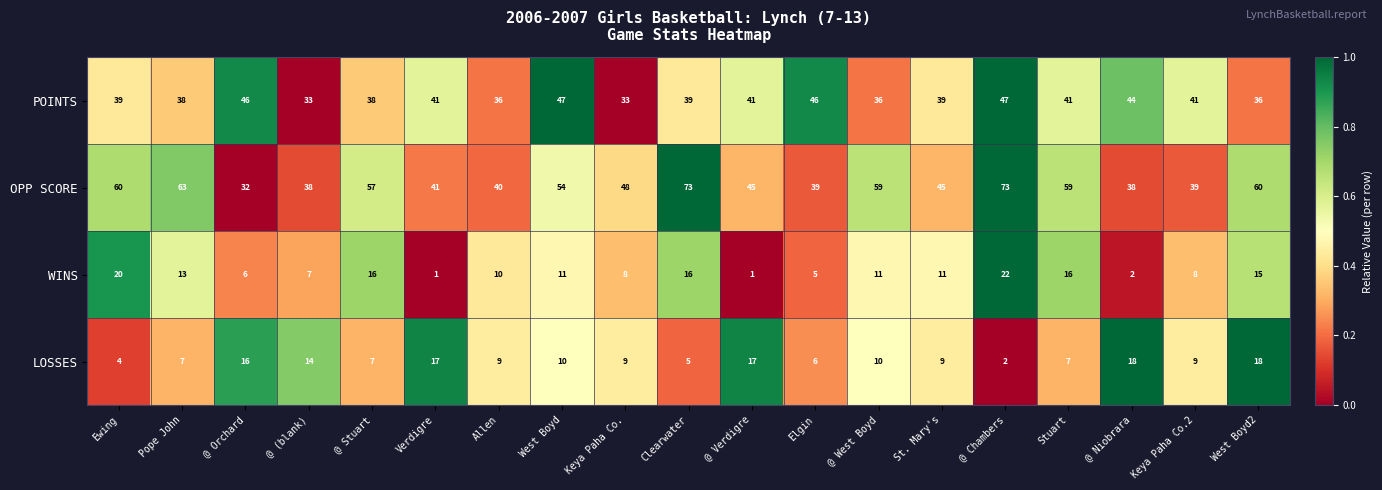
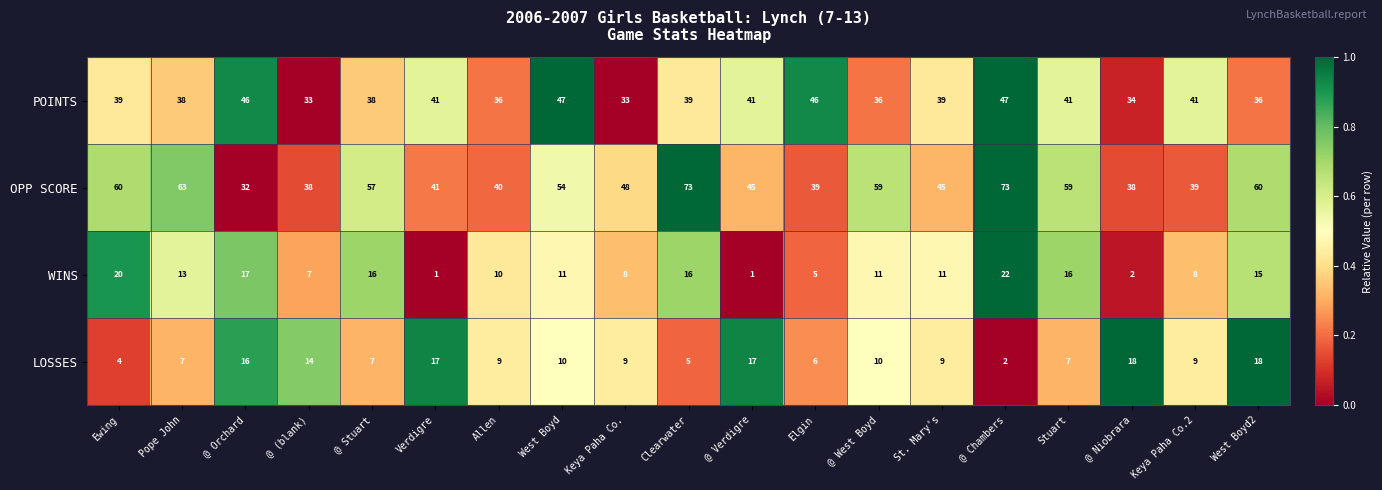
  {
    "POINTS": {
      "Ewing": 39,
      "Pope John": 38,
      "@ Orchard": 46,
      "@ (blank)": 33,
      "@ Stuart": 38,
      "Verdigre": 41,
      "Allen": 36,
      "West Boyd": 47,
      "Keya Paha Co.": 33,
      "Clearwater": 39,
      "@ Verdigre": 41,
      "Elgin": 46,
      "@ West Boyd": 36,
      "St. Mary's": 39,
      "@ Chambers": 47,
      "Stuart": 41,
-     "@ Niobrara": 44,
+     "@ Niobrara": 34,
      "Keya Paha Co.2": 41,
      "West Boyd2": 36
    },
    "OPP SCORE": {
      "Ewing": 60,
      "Pope John": 63,
      "@ Orchard": 32,
      "@ (blank)": 38,
      "@ Stuart": 57,
      "Verdigre": 41,
      "Allen": 40,
      "West Boyd": 54,
      "Keya Paha Co.": 48,
      "Clearwater": 73,
      "@ Verdigre": 45,
      "Elgin": 39,
      "@ West Boyd": 59,
      "St. Mary's": 45,
      "@ Chambers": 73,
      "Stuart": 59,
      "@ Niobrara": 38,
      "Keya Paha Co.2": 39,
      "West Boyd2": 60
    },
    "WINS": {
      "Ewing": 20,
      "Pope John": 13,
-     "@ Orchard": 6,
+     "@ Orchard": 17,
      "@ (blank)": 7,
      "@ Stuart": 16,
      "Verdigre": 1,
      "Allen": 10,
      "West Boyd": 11,
      "Keya Paha Co.": 8,
      "Clearwater": 16,
      "@ Verdigre": 1,
      "Elgin": 5,
      "@ West Boyd": 11,
      "St. Mary's": 11,
      "@ Chambers": 22,
      "Stuart": 16,
      "@ Niobrara": 2,
      "Keya Paha Co.2": 8,
      "West Boyd2": 15
    },
    "LOSSES": {
      "Ewing": 4,
      "Pope John": 7,
      "@ Orchard": 16,
      "@ (blank)": 14,
      "@ Stuart": 7,
      "Verdigre": 17,
      "Allen": 9,
      "West Boyd": 10,
      "Keya Paha Co.": 9,
      "Clearwater": 5,
      "@ Verdigre": 17,
      "Elgin": 6,
      "@ West Boyd": 10,
      "St. Mary's": 9,
      "@ Chambers": 2,
      "Stuart": 7,
      "@ Niobrara": 18,
      "Keya Paha Co.2": 9,
      "West Boyd2": 18
    }
  }
